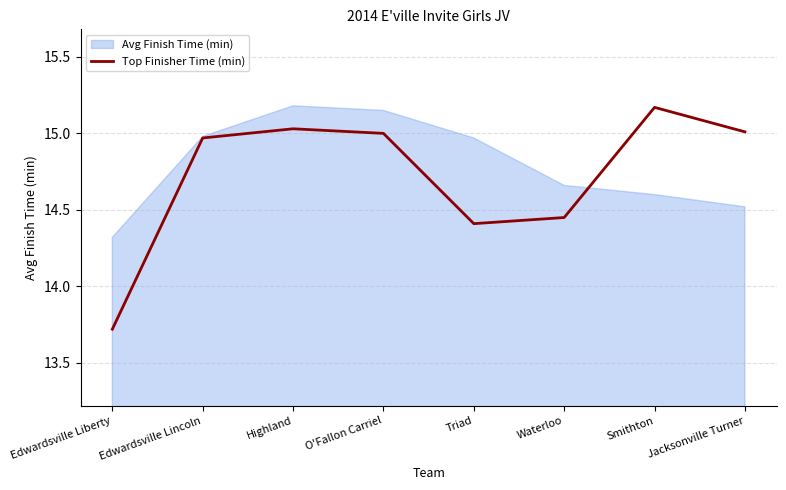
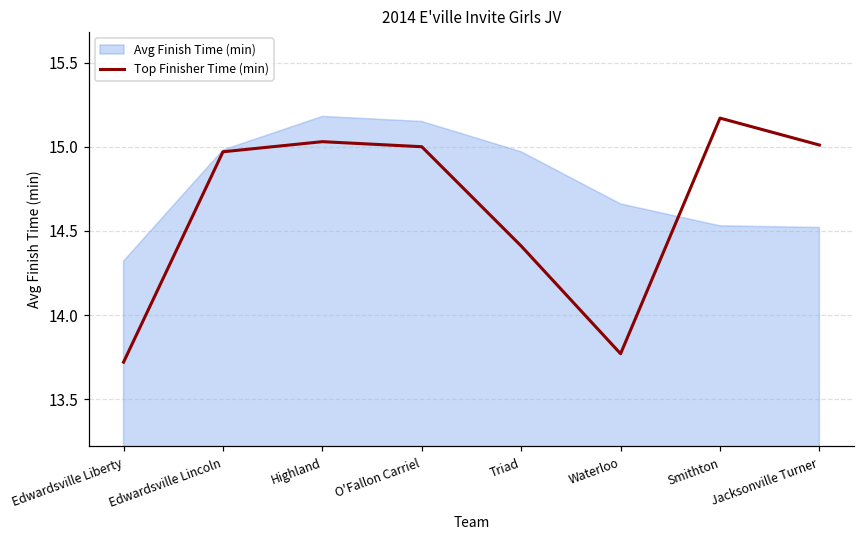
  {
    "Top Finisher Time (min)": {
      "Edwardsville Liberty": 13.72,
      "Highland": 15.03,
      "O'Fallon Carriel": 15.00,
      "Triad": 14.41,
-     "Waterloo": 14.45,
+     "Waterloo": 13.77,
      "Smithton": 15.17,
      "Jacksonville Turner": 15.01
    },
    "Avg Finish Time (min)": {
      "Edwardsville Liberty": 14.32,
      "Highland": 15.18,
      "O'Fallon Carriel": 15.15,
      "Triad": 14.97,
      "Waterloo": 14.66,
-     "Smithton": 14.60,
+     "Smithton": 14.53,
      "Jacksonville Turner": 14.52
    }
  }
